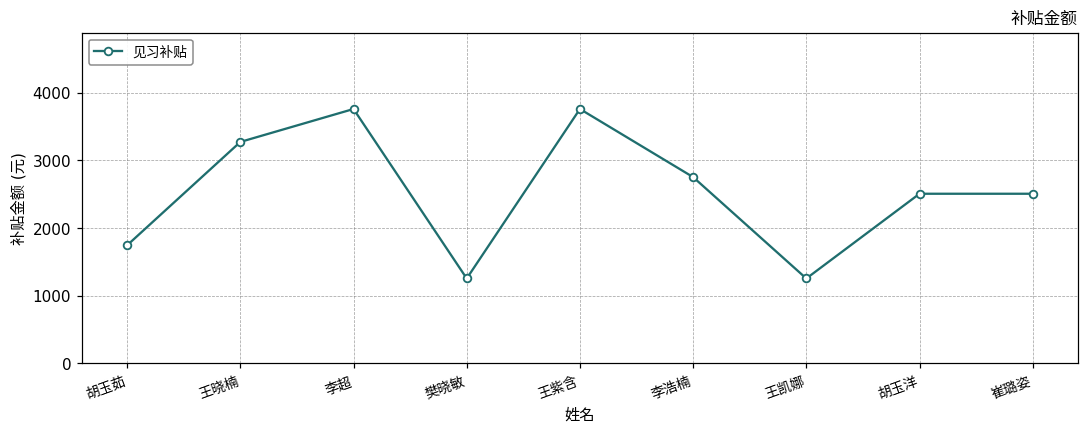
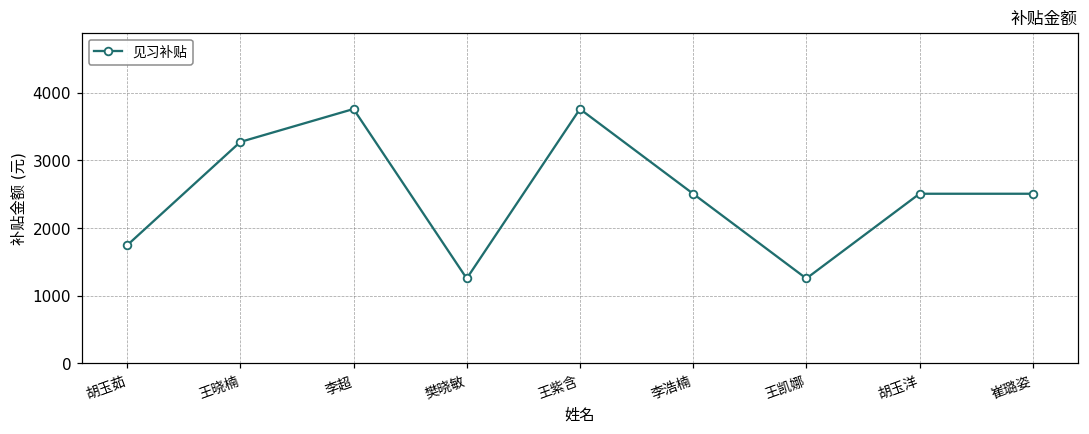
  {
    "胡玉茹": 1700,
    "王晓楠": 3300,
    "李超": 3800,
    "樊晓敏": 1300,
    "王紫含": 3800,
-   "李浩楠": 2800,
+   "李浩楠": 2500,
    "王凯娜": 1300,
    "胡玉洋": 2500,
    "崔璐姿": 2500
  }
